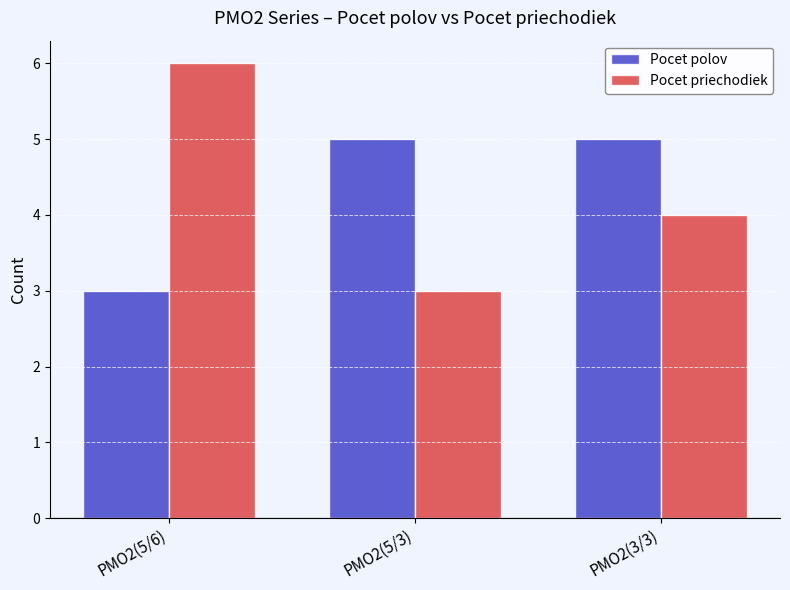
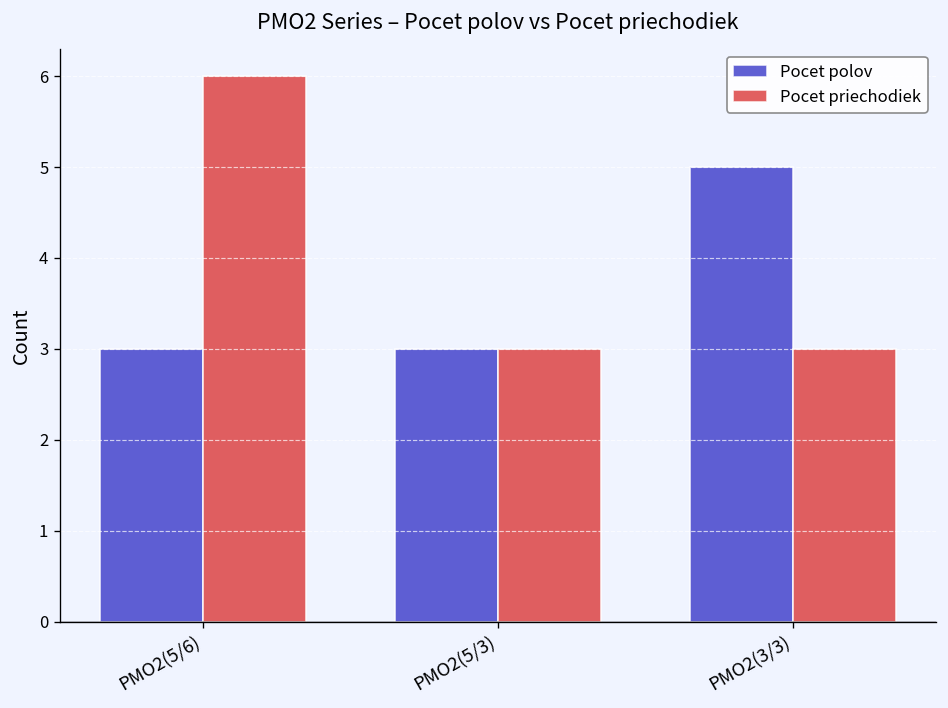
  {
    "Pocet polov": {
      "PMO2(5/6)": 3,
-     "PMO2(5/3)": 5,
+     "PMO2(5/3)": 3,
      "PMO2(3/3)": 5
    },
    "Pocet priechodiek": {
      "PMO2(5/6)": 6,
      "PMO2(5/3)": 3,
-     "PMO2(3/3)": 4
+     "PMO2(3/3)": 3
    }
  }
